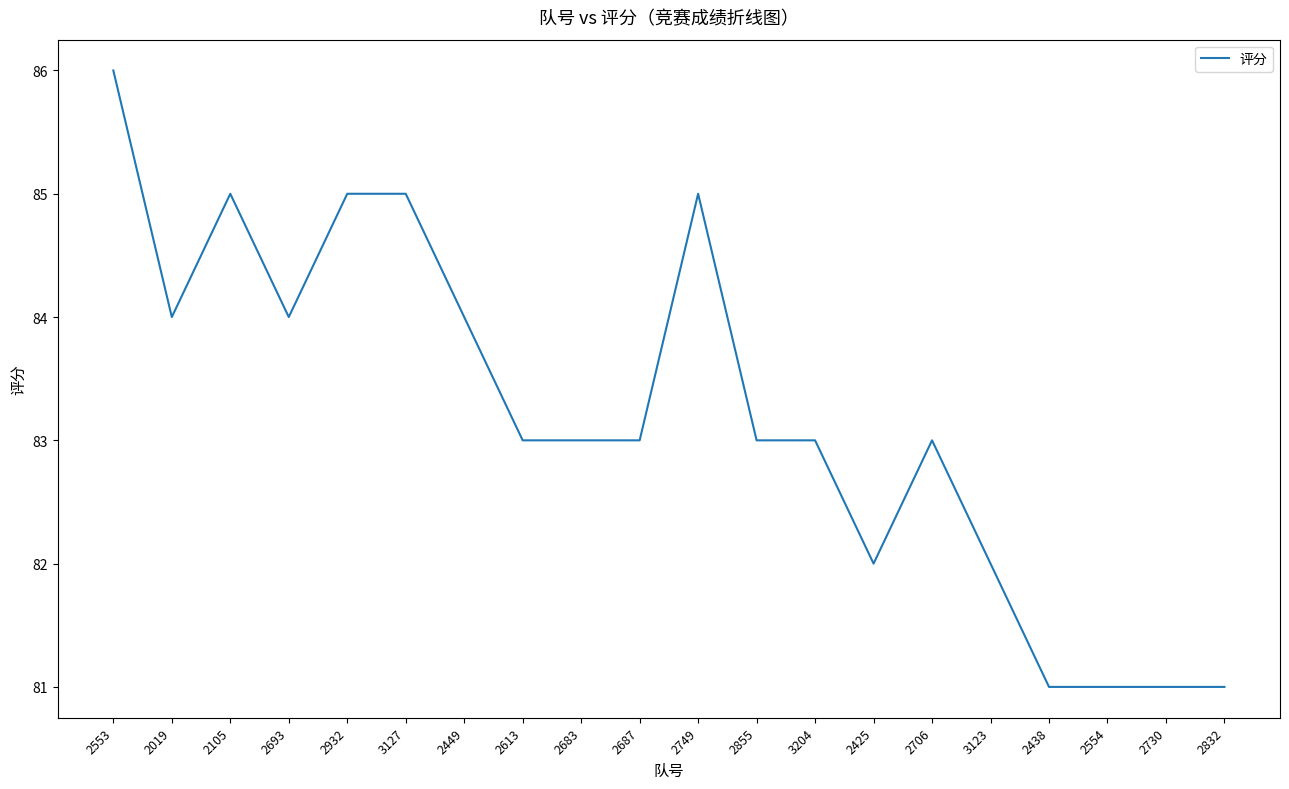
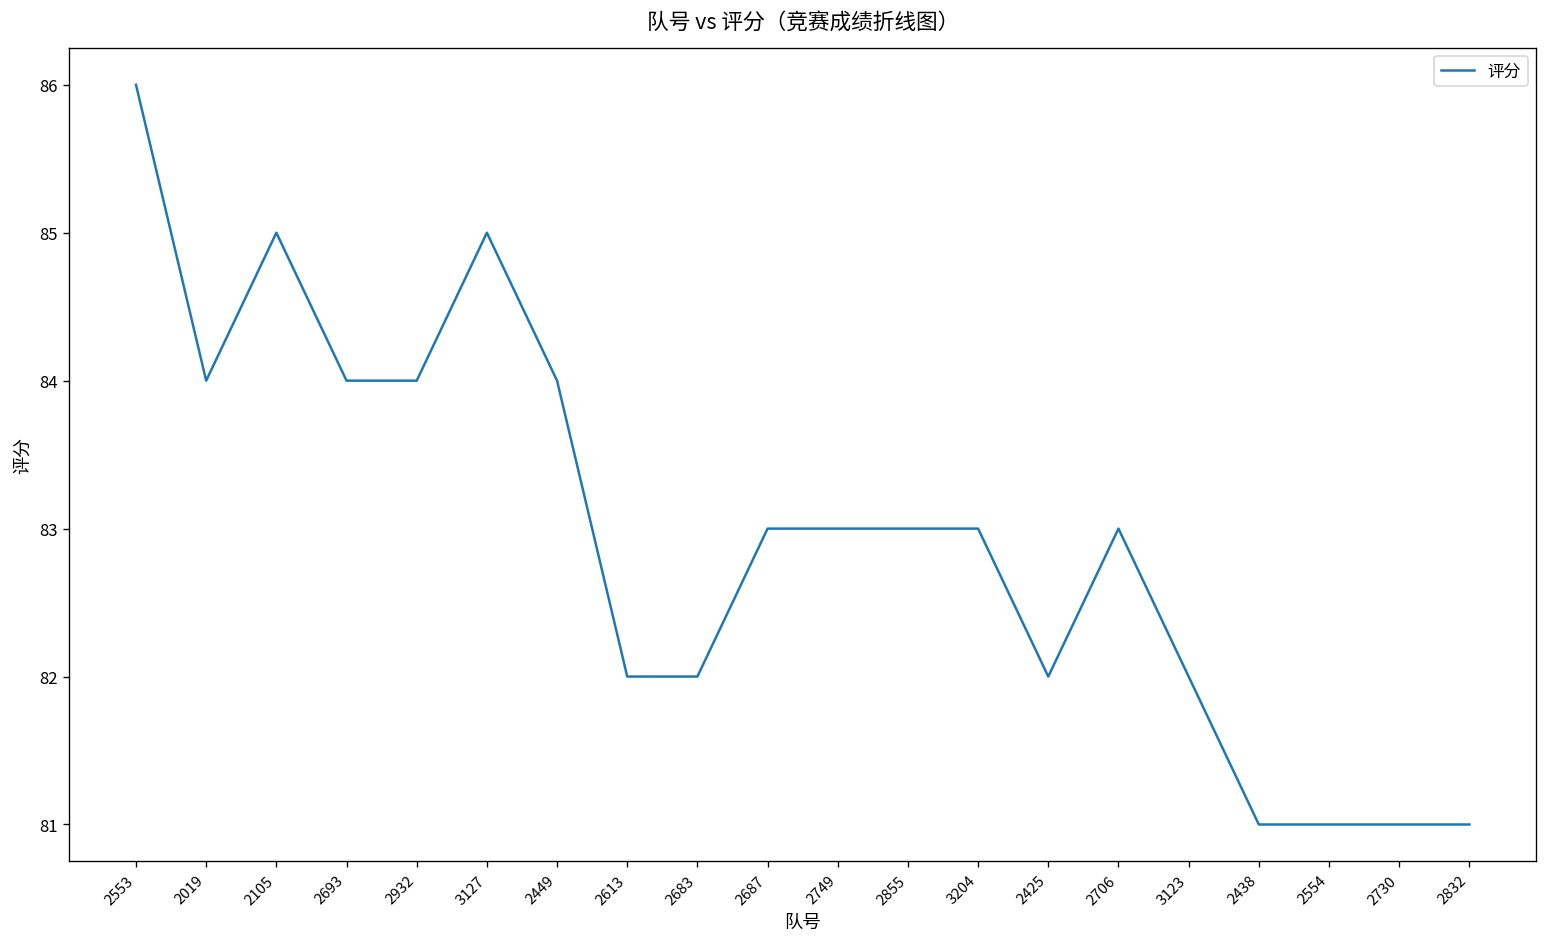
  {
    "2553": 86,
    "2019": 84,
    "2105": 85,
    "2693": 84,
-   "2932": 85,
+   "2932": 84,
    "3127": 85,
    "2449": 84,
-   "2613": 83,
-   "2683": 83,
+   "2613": 82,
+   "2683": 82,
    "2687": 83,
-   "2749": 85,
+   "2749": 83,
    "2855": 83,
    "3204": 83,
    "2425": 82,
    "2706": 83,
    "3123": 82,
    "2438": 81,
    "2554": 81,
    "2730": 81,
    "2832": 81
  }
